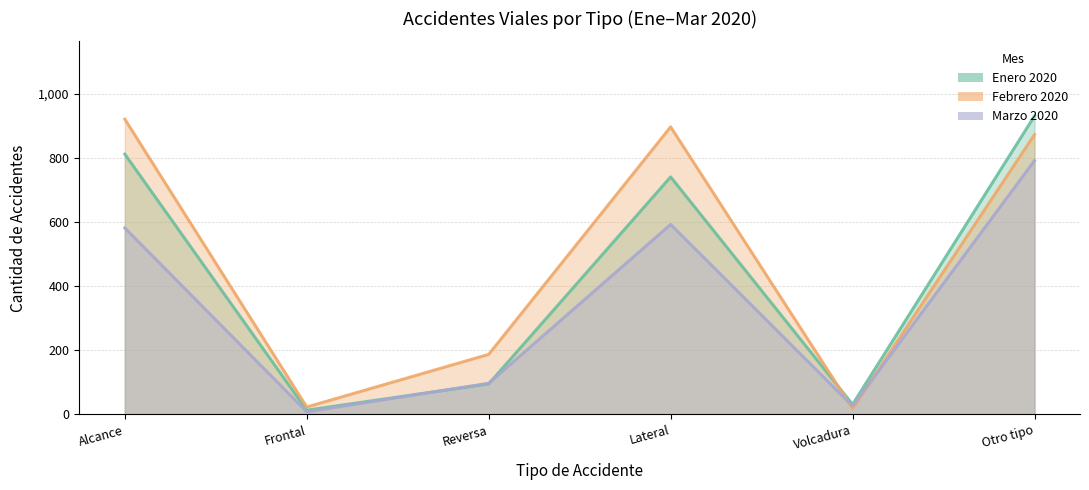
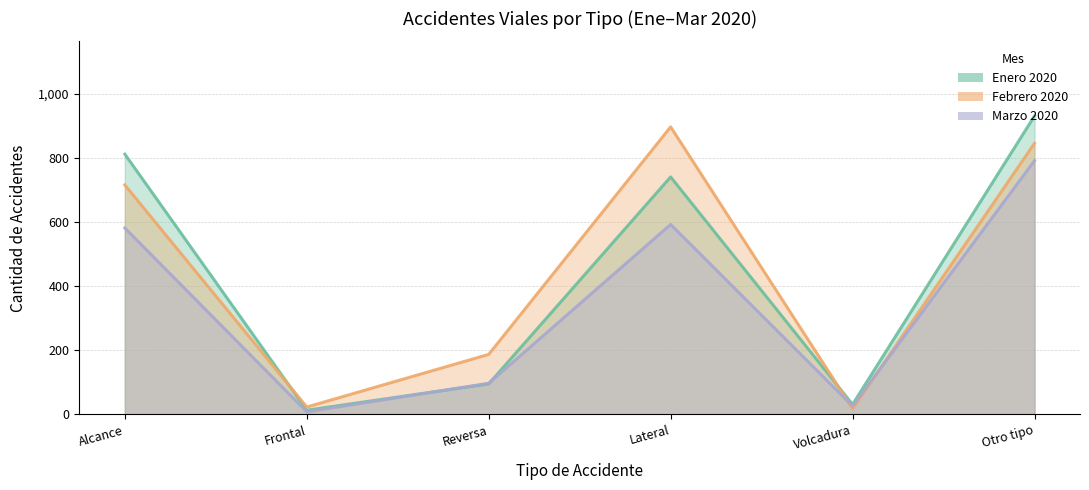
  {
    "Febrero 2020": {
-     "Alcance": 920,
+     "Alcance": 720,
      "Frontal": 20,
      "Reversa": 190,
      "Lateral": 900,
-     "Otro tipo": 870
+     "Otro tipo": 850
    }
  }
